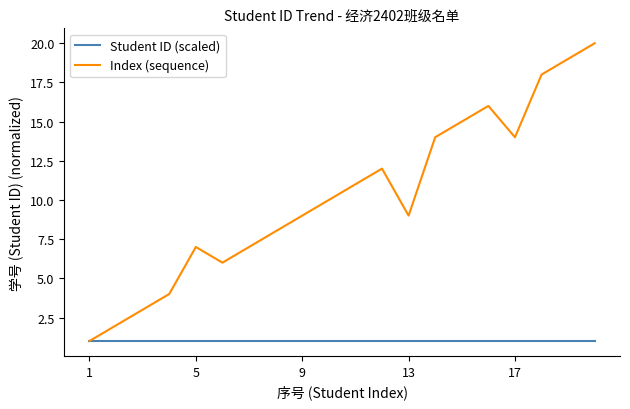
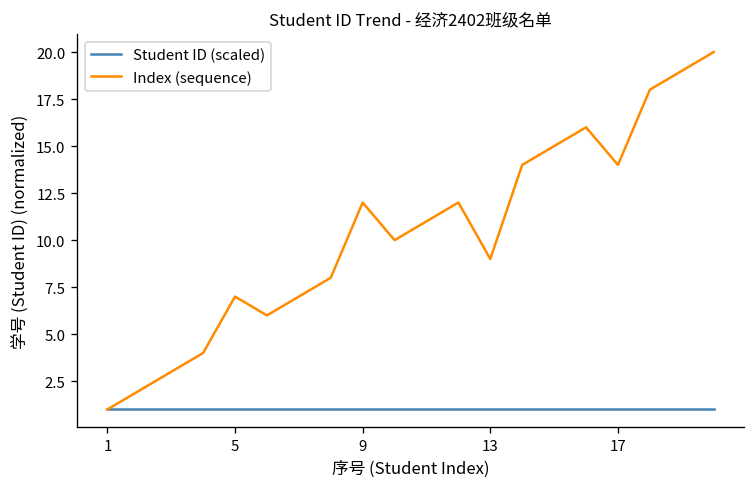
  {
    "Student ID (scaled)": {
      "5": 1,
      "9": 1,
      "13": 1,
      "17": 1
    },
    "Index (sequence)": {
      "5": 7,
-     "9": 9,
+     "9": 12,
      "13": 9,
      "17": 14
    }
  }
